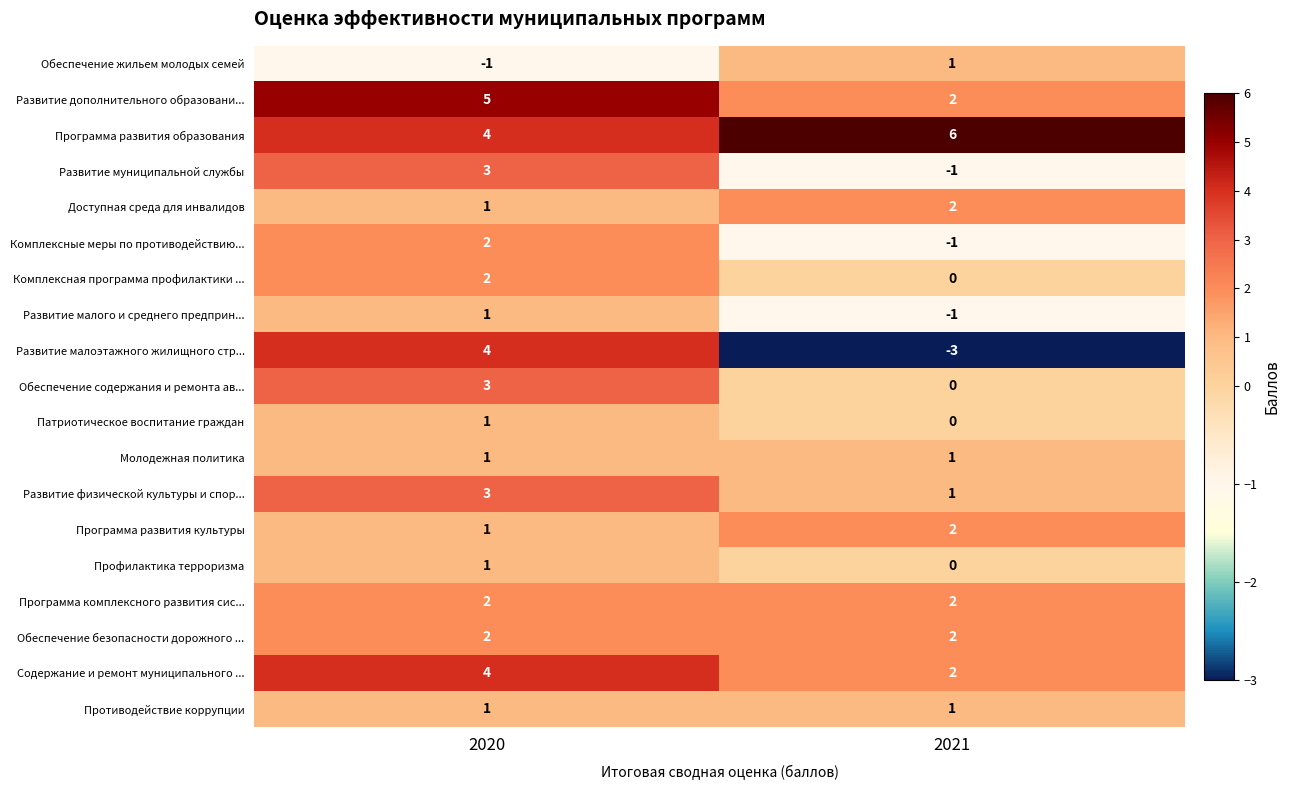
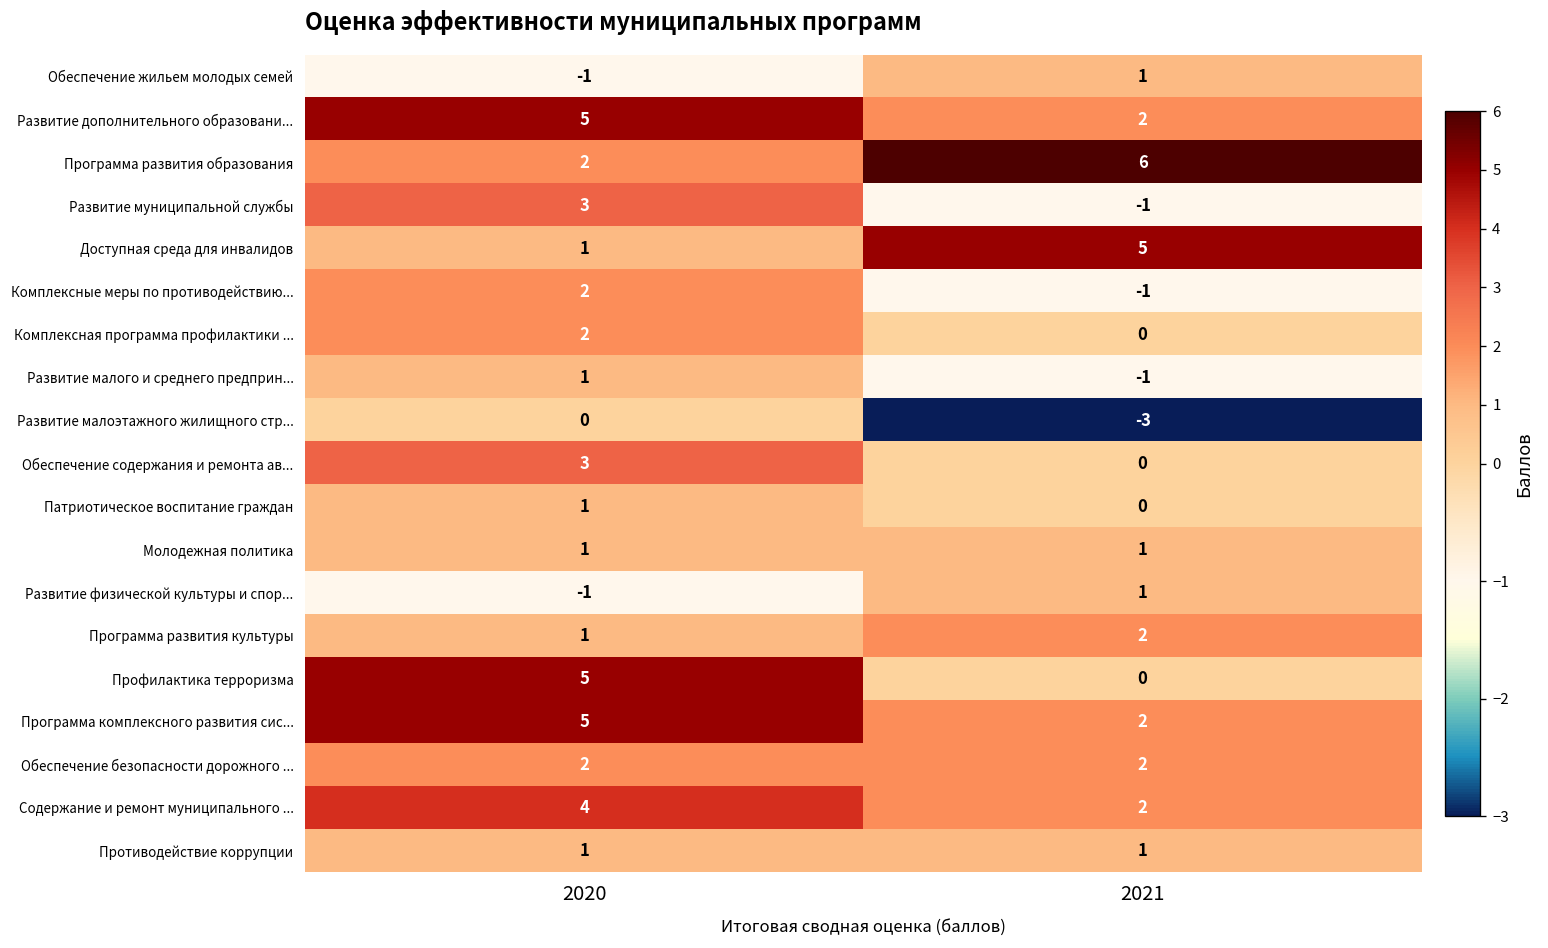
  {
    "Обеспечение жильем молодых семей": {
      "2020": -1,
      "2021": 1
    },
    "Развитие дополнительного образовани...": {
      "2020": 5,
      "2021": 2
    },
    "Программа развития образования": {
-     "2020": 4,
+     "2020": 2,
      "2021": 6
    },
    "Развитие муниципальной службы": {
      "2020": 3,
      "2021": -1
    },
    "Доступная среда для инвалидов": {
      "2020": 1,
-     "2021": 2
+     "2021": 5
    },
    "Комплексные меры по противодействию...": {
      "2020": 2,
      "2021": -1
    },
    "Комплексная программа профилактики ...": {
      "2020": 2,
      "2021": 0
    },
    "Развитие малого и среднего предприн...": {
      "2020": 1,
      "2021": -1
    },
    "Развитие малоэтажного жилищного стр...": {
-     "2020": 4,
+     "2020": 0,
      "2021": -3
    },
    "Обеспечение содержания и ремонта ав...": {
      "2020": 3,
      "2021": 0
    },
    "Патриотическое воспитание граждан": {
      "2020": 1,
      "2021": 0
    },
    "Молодежная политика": {
      "2020": 1,
      "2021": 1
    },
    "Развитие физической культуры и спор...": {
-     "2020": 3,
+     "2020": -1,
      "2021": 1
    },
    "Программа развития культуры": {
      "2020": 1,
      "2021": 2
    },
    "Профилактика терроризма": {
-     "2020": 1,
+     "2020": 5,
      "2021": 0
    },
    "Программа комплексного развития сис...": {
-     "2020": 2,
+     "2020": 5,
      "2021": 2
    },
    "Обеспечение безопасности дорожного ...": {
      "2020": 2,
      "2021": 2
    },
    "Содержание и ремонт муниципального ...": {
      "2020": 4,
      "2021": 2
    },
    "Противодействие коррупции": {
      "2020": 1,
      "2021": 1
    }
  }
